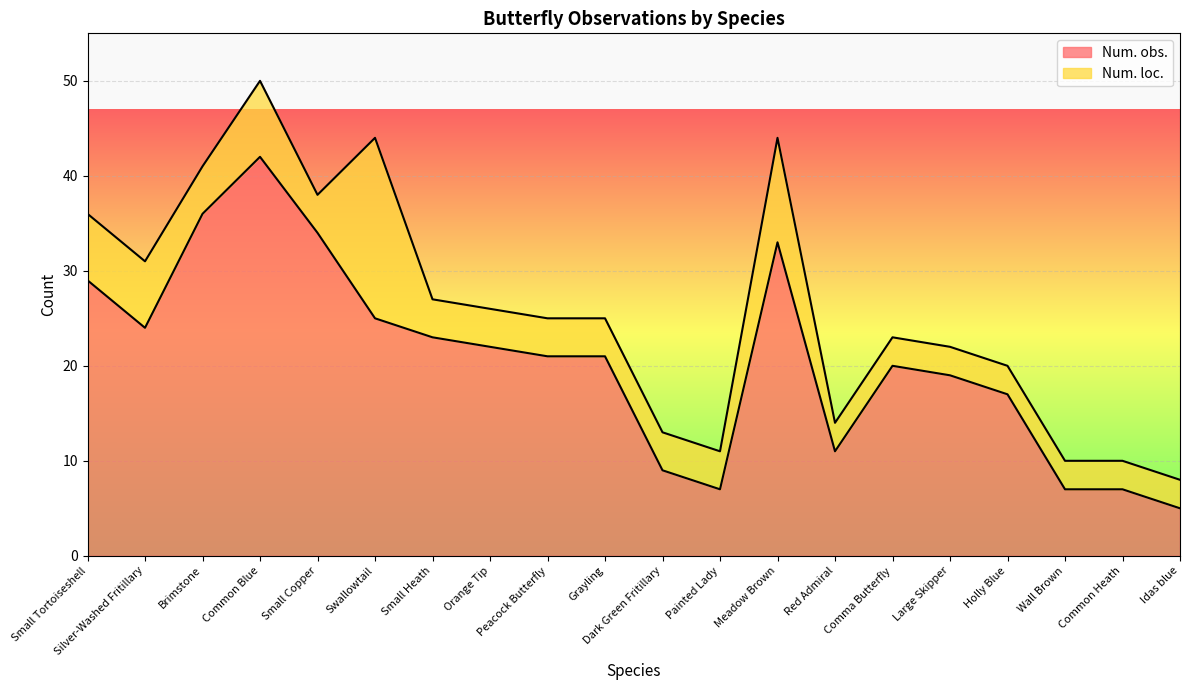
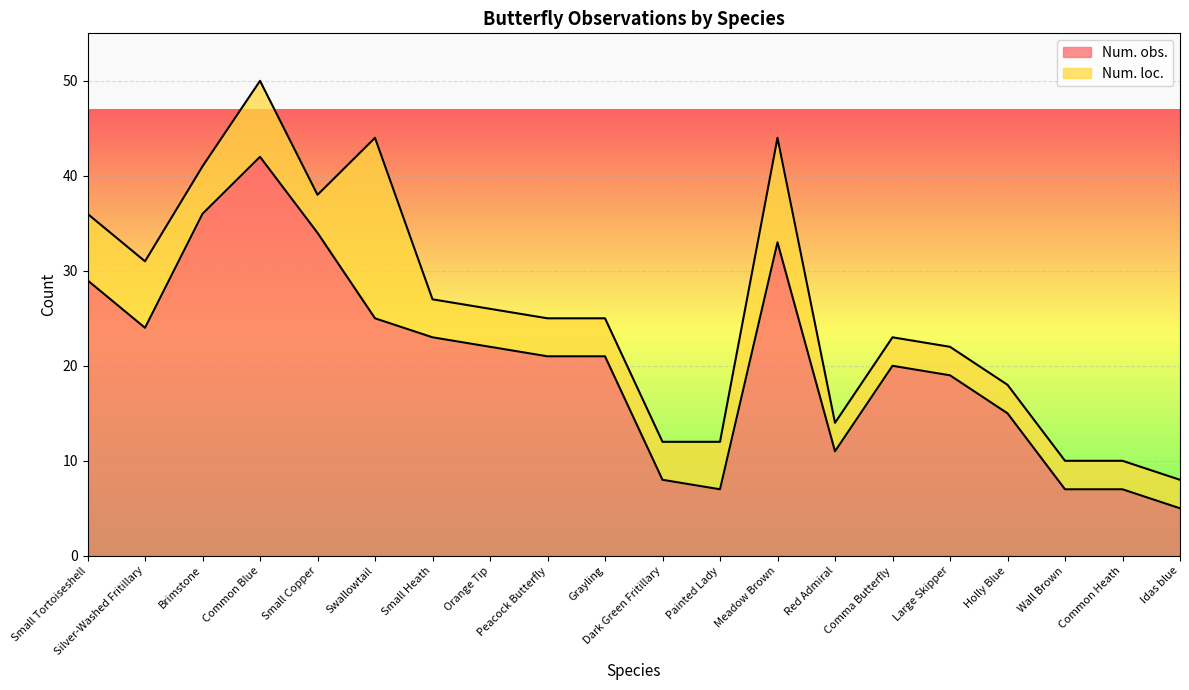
  {
    "Num. obs.": {
      "Small Tortoiseshell": 29,
      "Silver-Washed Fritillary": 24,
      "Brimstone": 36,
      "Common Blue": 42,
      "Small Copper": 34,
      "Swallowtail": 25,
      "Small Heath": 23,
      "Orange Tip": 22,
      "Peacock Butterfly": 21,
      "Grayling": 21,
-     "Dark Green Fritillary": 9,
+     "Dark Green Fritillary": 8,
      "Painted Lady": 7,
      "Meadow Brown": 33,
      "Red Admiral": 11,
      "Comma Butterfly": 20,
      "Large Skipper": 19,
-     "Holly Blue": 17,
+     "Holly Blue": 15,
      "Wall Brown": 7,
      "Common Heath": 7,
      "Idas blue": 5
    },
    "Num. loc.": {
      "Small Tortoiseshell": 7,
      "Silver-Washed Fritillary": 7,
      "Brimstone": 5,
      "Common Blue": 8,
      "Small Copper": 4,
      "Swallowtail": 19,
      "Small Heath": 4,
      "Orange Tip": 4,
      "Peacock Butterfly": 4,
      "Grayling": 4,
      "Dark Green Fritillary": 4,
-     "Painted Lady": 4,
+     "Painted Lady": 5,
      "Meadow Brown": 11,
      "Red Admiral": 3,
      "Comma Butterfly": 3,
      "Large Skipper": 3,
      "Holly Blue": 3,
      "Wall Brown": 3,
      "Common Heath": 3,
      "Idas blue": 3
    }
  }
